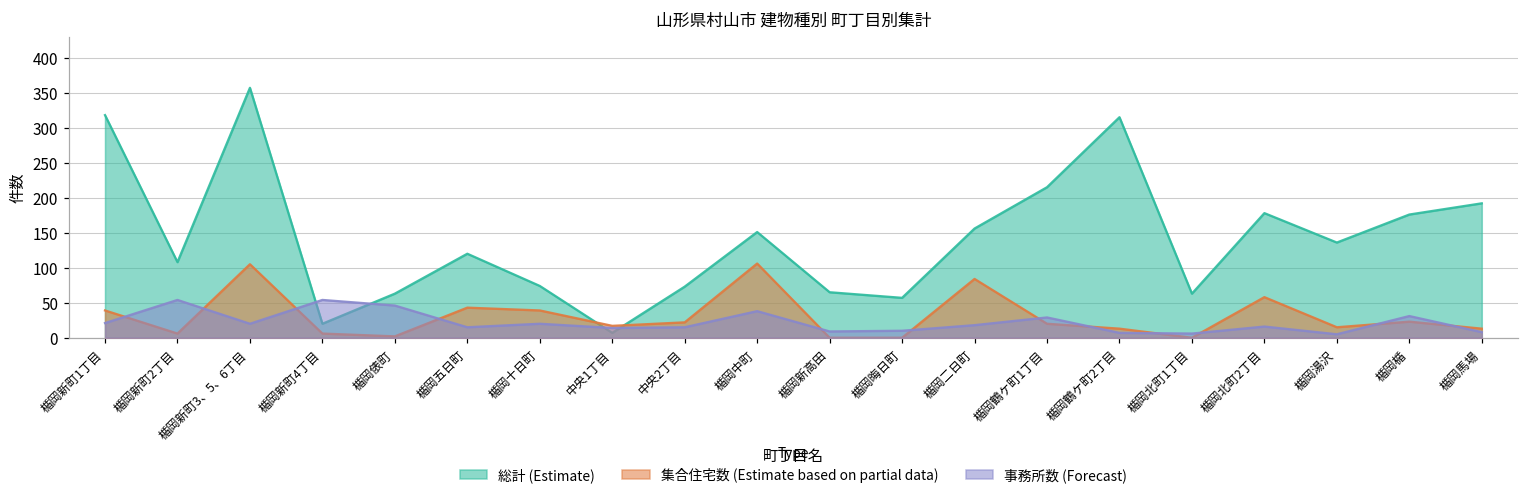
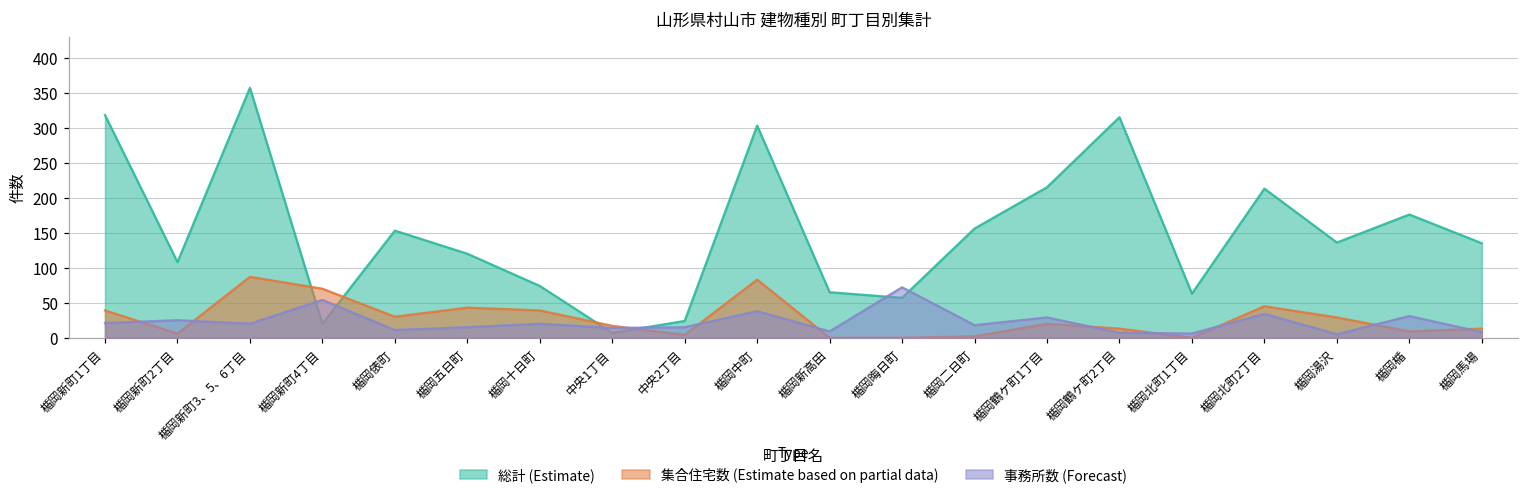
  {
    "総計 (Estimate)": {
      "楯岡新町1丁目": 320,
      "楯岡新町2丁目": 110,
      "楯岡新町3、5、6丁目": 360,
      "楯岡新町4丁目": 20,
-     "楯岡俵町": 60,
+     "楯岡俵町": 150,
      "楯岡五日町": 120,
      "楯岡十日町": 70,
      "中央1丁目": 10,
-     "中央2丁目": 70,
-     "楯岡中町": 150,
+     "中央2丁目": 20,
+     "楯岡中町": 300,
      "楯岡新高田": 70,
      "楯岡晦日町": 60,
      "楯岡二日町": 160,
      "楯岡鶴ケ町1丁目": 220,
      "楯岡鶴ケ町2丁目": 320,
      "楯岡北町1丁目": 60,
-     "楯岡北町2丁目": 180,
+     "楯岡北町2丁目": 210,
      "楯岡湯沢": 140,
      "楯岡楯": 180,
-     "楯岡馬場": 190
+     "楯岡馬場": 140
    },
    "集合住宅数 (Estimate based on partial data)": {
      "楯岡新町1丁目": 40,
      "楯岡新町2丁目": 10,
-     "楯岡新町3、5、6丁目": 110,
-     "楯岡新町4丁目": 10,
-     "楯岡俵町": 0,
+     "楯岡新町3、5、6丁目": 90,
+     "楯岡新町4丁目": 70,
+     "楯岡俵町": 30,
      "楯岡五日町": 40,
      "楯岡十日町": 40,
-     "中央2丁目": 20,
-     "楯岡中町": 110,
+     "中央2丁目": 0,
+     "楯岡中町": 80,
      "楯岡新高田": 0,
      "楯岡晦日町": 0,
-     "楯岡二日町": 80,
+     "楯岡二日町": 0,
      "楯岡鶴ケ町1丁目": 20,
      "楯岡鶴ケ町2丁目": 10,
      "楯岡北町1丁目": 0,
-     "楯岡北町2丁目": 60,
-     "楯岡湯沢": 20,
-     "楯岡楯": 20,
+     "楯岡北町2丁目": 50,
+     "楯岡湯沢": 30,
+     "楯岡楯": 10,
      "楯岡馬場": 10
    },
    "事務所数 (Forecast)": {
      "楯岡新町1丁目": 20,
-     "楯岡新町2丁目": 50,
+     "楯岡新町2丁目": 30,
      "楯岡新町3、5、6丁目": 20,
      "楯岡新町4丁目": 50,
-     "楯岡俵町": 50,
+     "楯岡俵町": 10,
      "楯岡五日町": 20,
      "楯岡十日町": 20,
      "中央2丁目": 20,
      "楯岡中町": 40,
      "楯岡新高田": 10,
-     "楯岡晦日町": 10,
+     "楯岡晦日町": 70,
      "楯岡二日町": 20,
      "楯岡鶴ケ町1丁目": 30,
      "楯岡鶴ケ町2丁目": 10,
      "楯岡北町1丁目": 10,
-     "楯岡北町2丁目": 20,
+     "楯岡北町2丁目": 30,
      "楯岡湯沢": 10,
      "楯岡楯": 30,
      "楯岡馬場": 10
    }
  }
